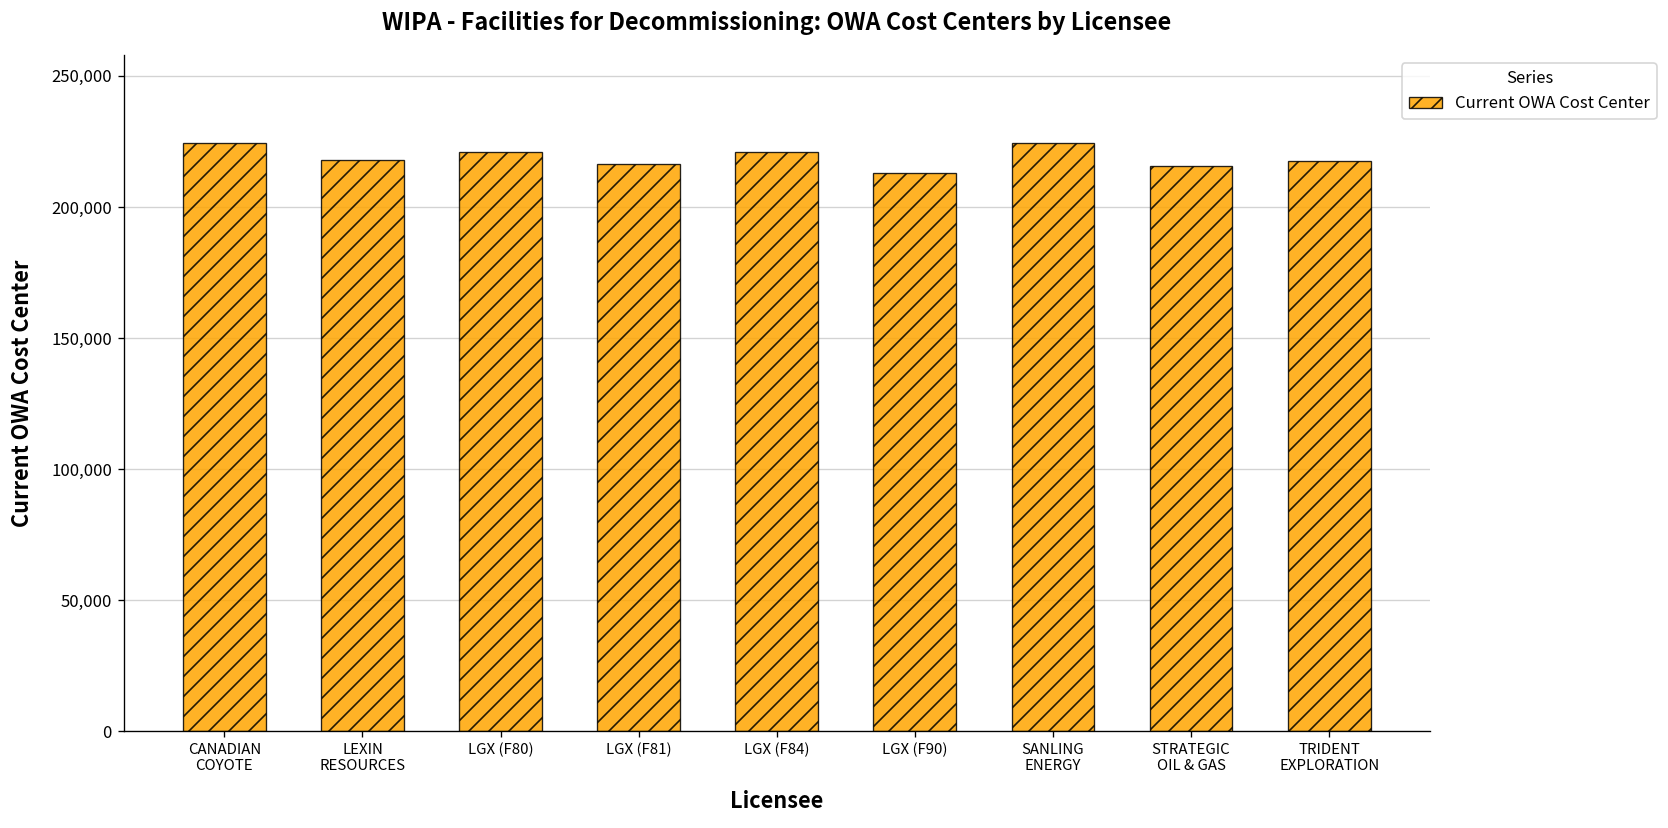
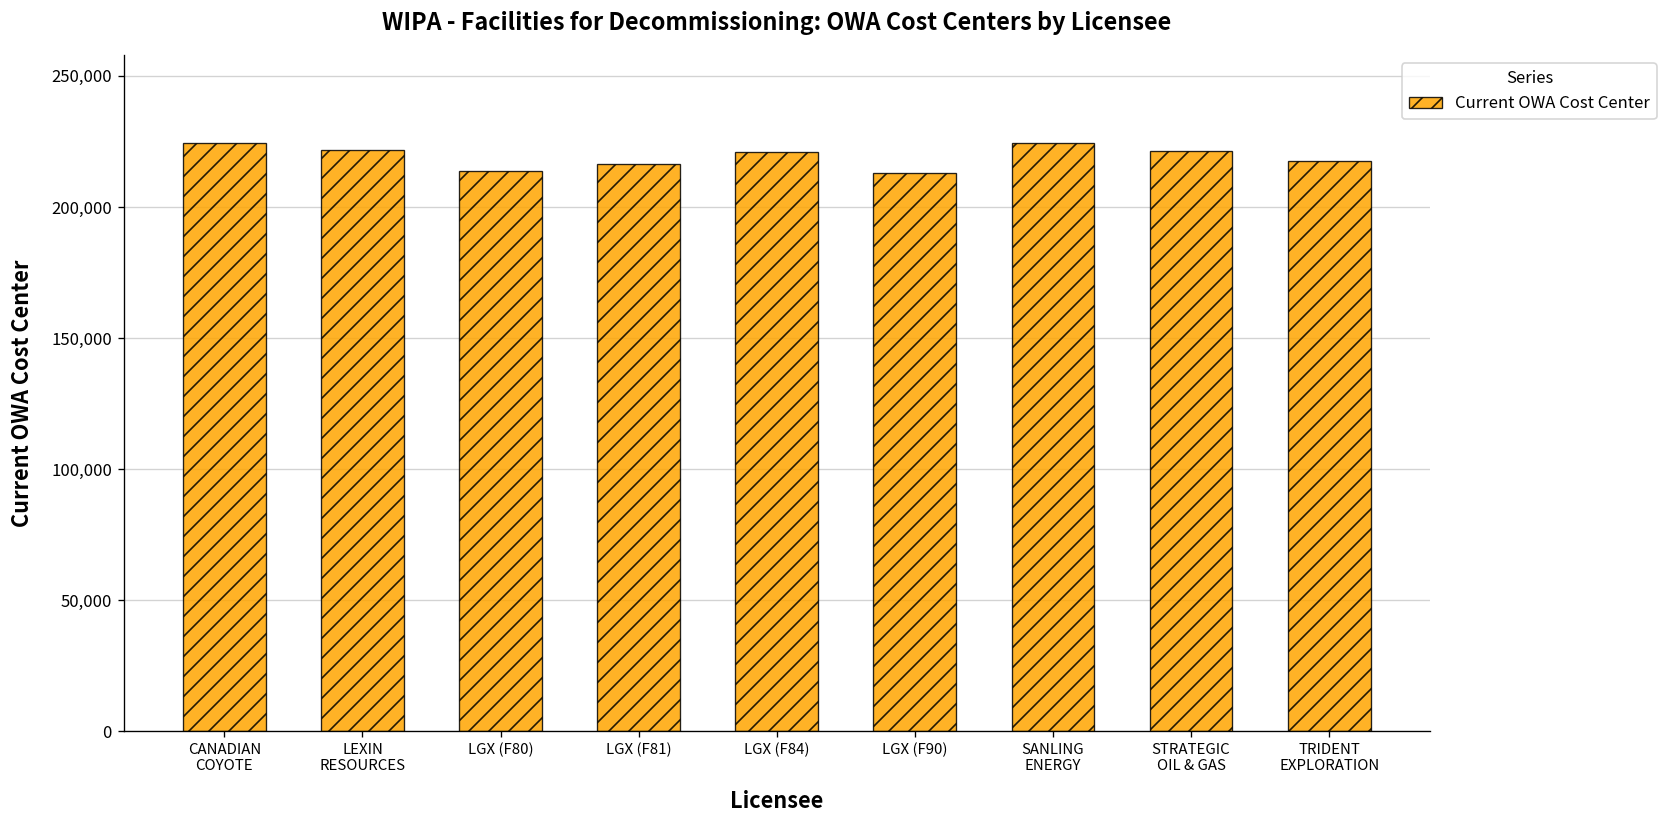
  {
    "CANADIAN COYOTE": "224,000",
-   "LEXIN RESOURCES": "218,000",
-   "LGX (F80)": "221,000",
+   "LEXIN RESOURCES": "222,000",
+   "LGX (F80)": "214,000",
    "LGX (F81)": "217,000",
    "LGX (F84)": "221,000",
    "LGX (F90)": "213,000",
    "SANLING ENERGY": "224,000",
-   "STRATEGIC OIL & GAS": "216,000",
+   "STRATEGIC OIL & GAS": "221,000",
    "TRIDENT EXPLORATION": "218,000"
  }
